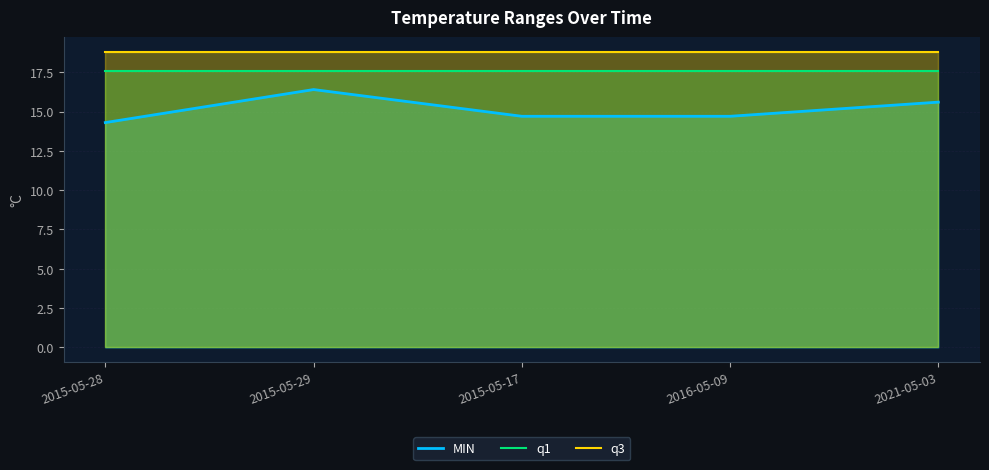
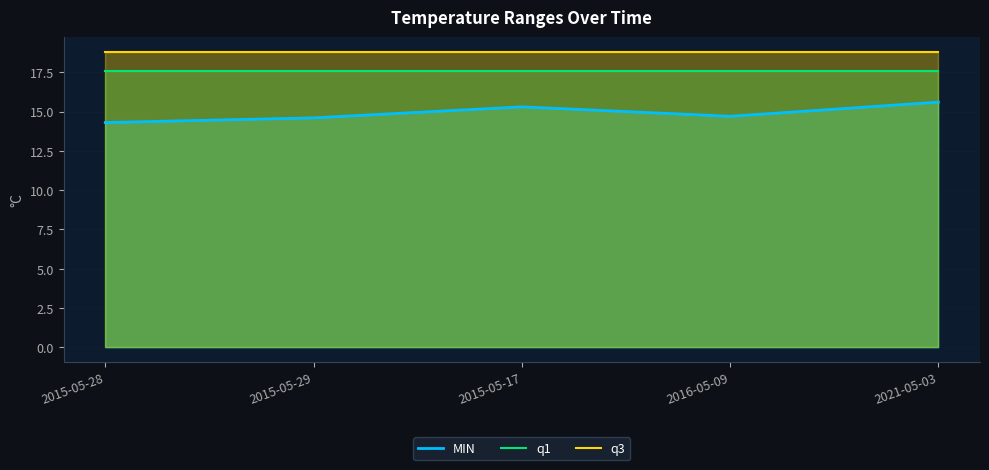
  {
    "MIN": {
      "2015-05-28": 14.3,
-     "2015-05-29": 16.4,
-     "2015-05-17": 14.7,
+     "2015-05-29": 14.6,
+     "2015-05-17": 15.3,
      "2016-05-09": 14.7,
      "2021-05-03": 15.6
    },
    "q1": {
      "2015-05-28": 17.6,
      "2015-05-29": 17.6,
      "2015-05-17": 17.6,
      "2016-05-09": 17.6,
      "2021-05-03": 17.6
    },
    "q3": {
      "2015-05-28": 18.8,
      "2015-05-29": 18.8,
      "2015-05-17": 18.8,
      "2016-05-09": 18.8,
      "2021-05-03": 18.8
    }
  }
